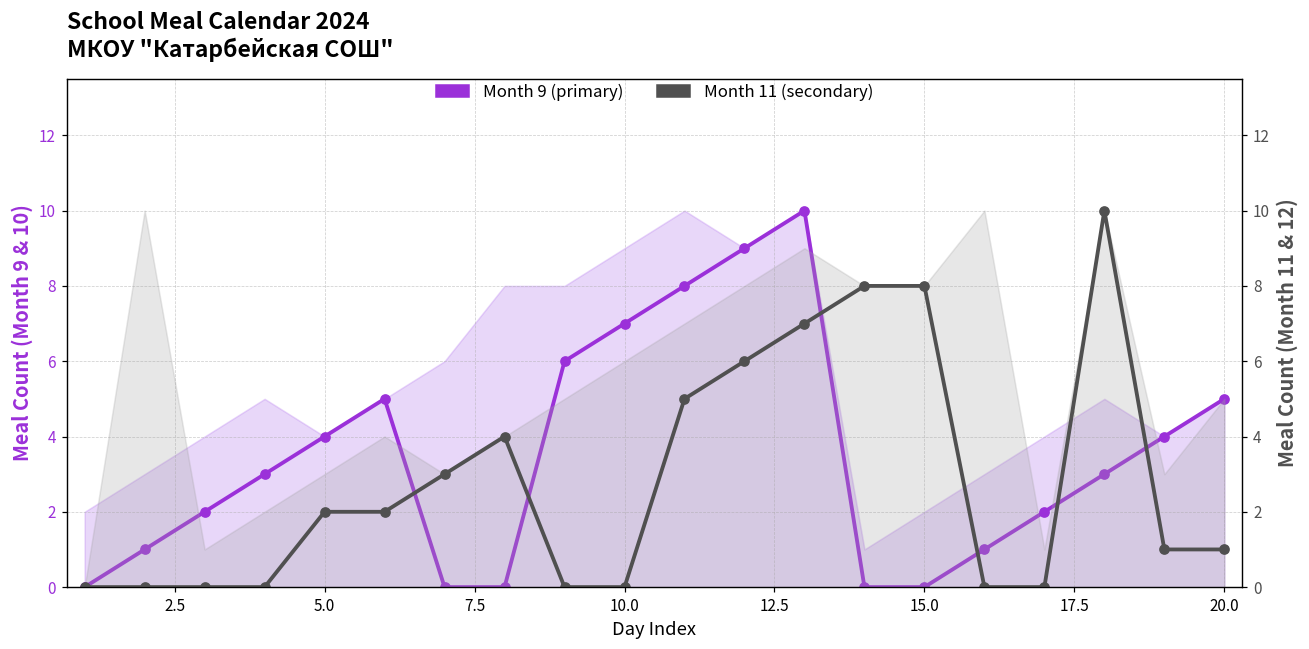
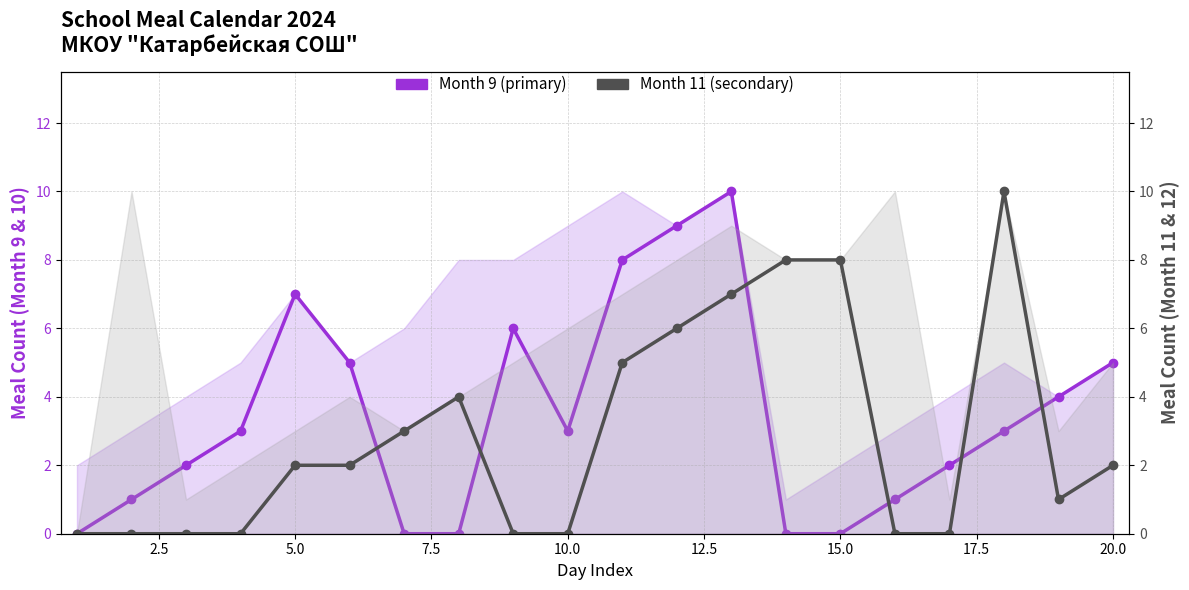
  {
    "Month 9 (primary)": {
-     "5.0": 4,
-     "10.0": 7,
+     "5.0": 7,
+     "10.0": 3,
      "15.0": 0
    },
    "Month 11 (secondary)": {
      "5.0": 2,
      "10.0": 0,
-     "20.0": 1
+     "20.0": 2
    }
  }
